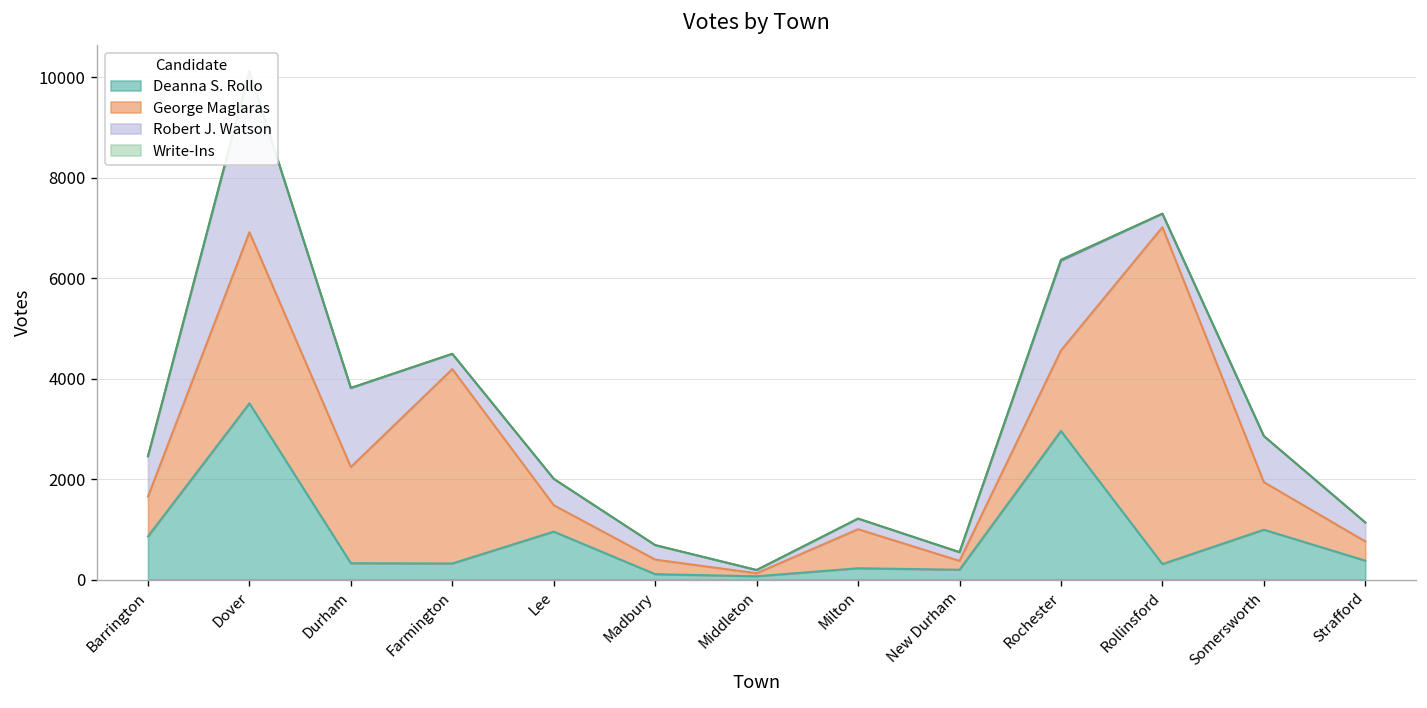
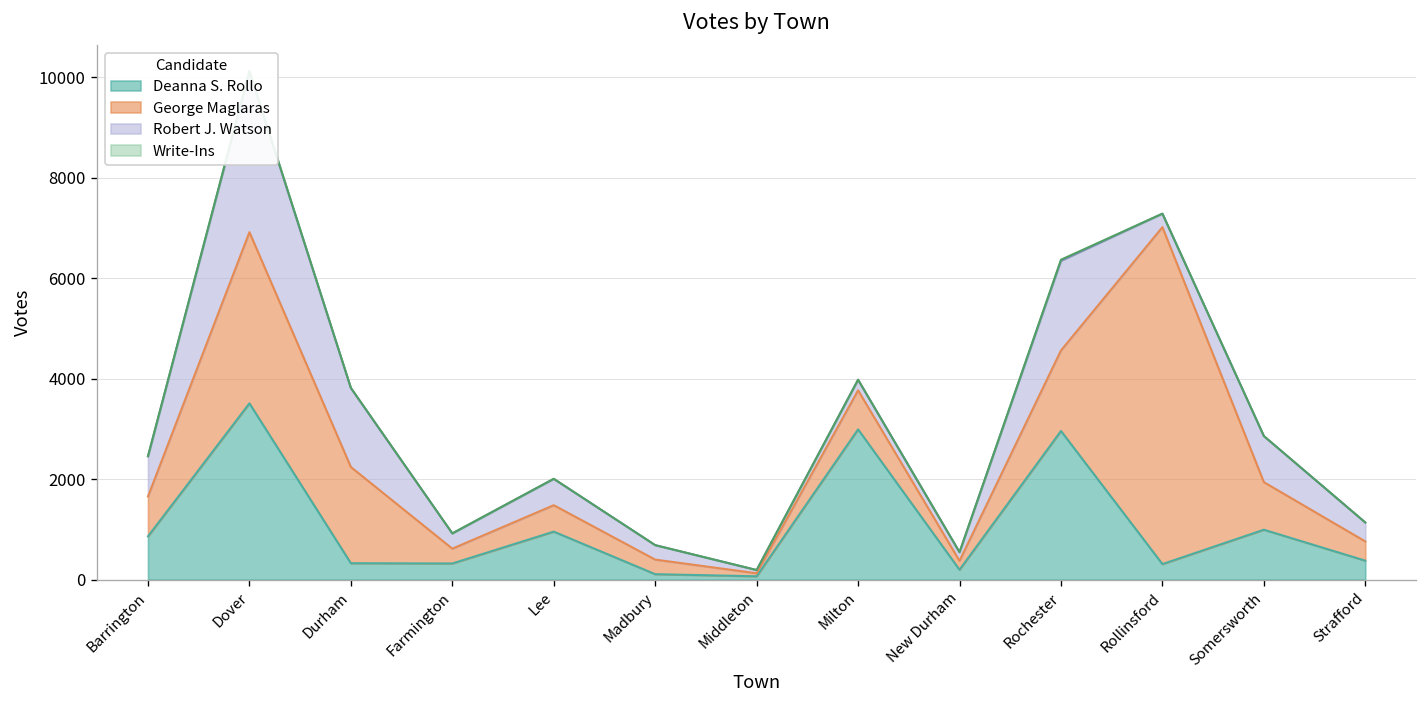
  {
    "Deanna S. Rollo": {
      "Barrington": 900,
      "Dover": 3500,
      "Durham": 300,
      "Farmington": 300,
      "Lee": 1000,
      "Madbury": 100,
-     "Milton": 200,
+     "Milton": 3000,
      "New Durham": 200,
      "Rochester": 3000,
      "Rollinsford": 300,
      "Somersworth": 1000,
      "Strafford": 400
    },
    "George Maglaras": {
      "Barrington": 800,
      "Dover": 3400,
      "Durham": 1900,
-     "Farmington": 3900,
+     "Farmington": 300,
      "Lee": 500,
      "Madbury": 300,
      "Milton": 800,
      "New Durham": 200,
      "Rochester": 1600,
      "Rollinsford": 6700,
      "Somersworth": 900,
      "Strafford": 400
    }
  }
